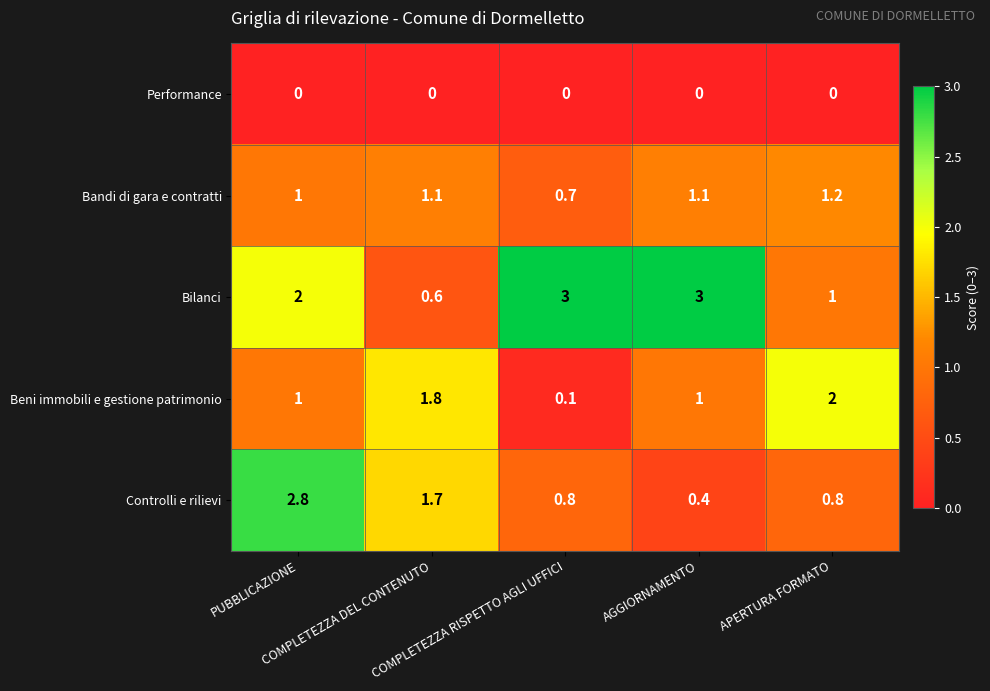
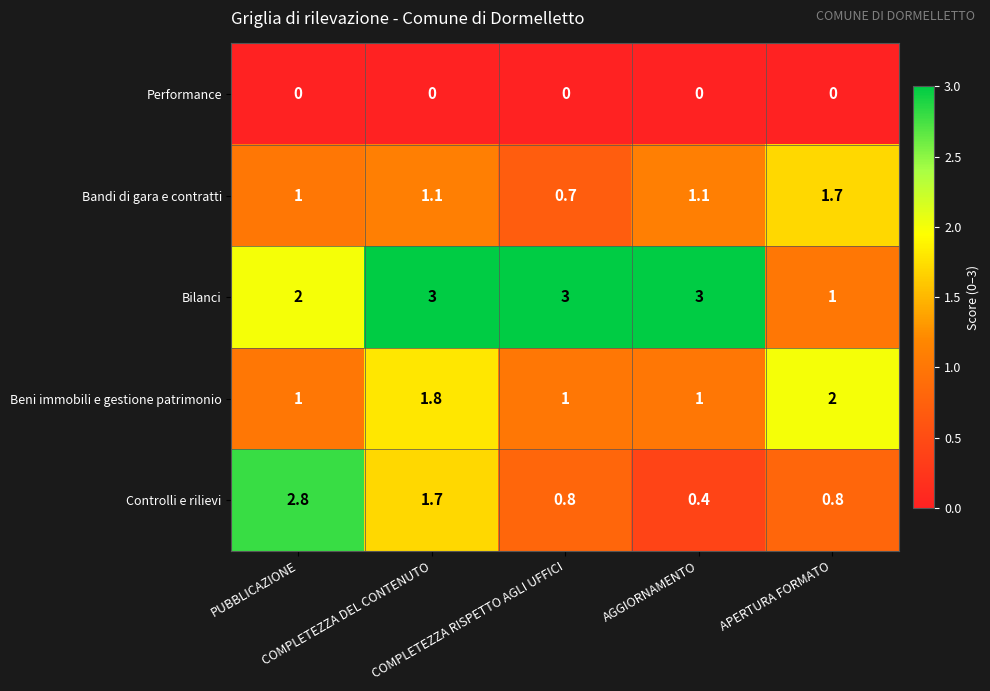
  {
    "Performance": {
      "PUBBLICAZIONE": 0,
      "COMPLETEZZA DEL CONTENUTO": 0,
      "COMPLETEZZA RISPETTO AGLI UFFICI": 0,
      "AGGIORNAMENTO": 0,
      "APERTURA FORMATO": 0
    },
    "Bandi di gara e contratti": {
      "PUBBLICAZIONE": 1,
      "COMPLETEZZA DEL CONTENUTO": 1.1,
      "COMPLETEZZA RISPETTO AGLI UFFICI": 0.7,
      "AGGIORNAMENTO": 1.1,
-     "APERTURA FORMATO": 1.2
+     "APERTURA FORMATO": 1.7
    },
    "Bilanci": {
      "PUBBLICAZIONE": 2,
-     "COMPLETEZZA DEL CONTENUTO": 0.6,
+     "COMPLETEZZA DEL CONTENUTO": 3,
      "COMPLETEZZA RISPETTO AGLI UFFICI": 3,
      "AGGIORNAMENTO": 3,
      "APERTURA FORMATO": 1
    },
    "Beni immobili e gestione patrimonio": {
      "PUBBLICAZIONE": 1,
      "COMPLETEZZA DEL CONTENUTO": 1.8,
-     "COMPLETEZZA RISPETTO AGLI UFFICI": 0.1,
+     "COMPLETEZZA RISPETTO AGLI UFFICI": 1,
      "AGGIORNAMENTO": 1,
      "APERTURA FORMATO": 2
    },
    "Controlli e rilievi": {
      "PUBBLICAZIONE": 2.8,
      "COMPLETEZZA DEL CONTENUTO": 1.7,
      "COMPLETEZZA RISPETTO AGLI UFFICI": 0.8,
      "AGGIORNAMENTO": 0.4,
      "APERTURA FORMATO": 0.8
    }
  }
